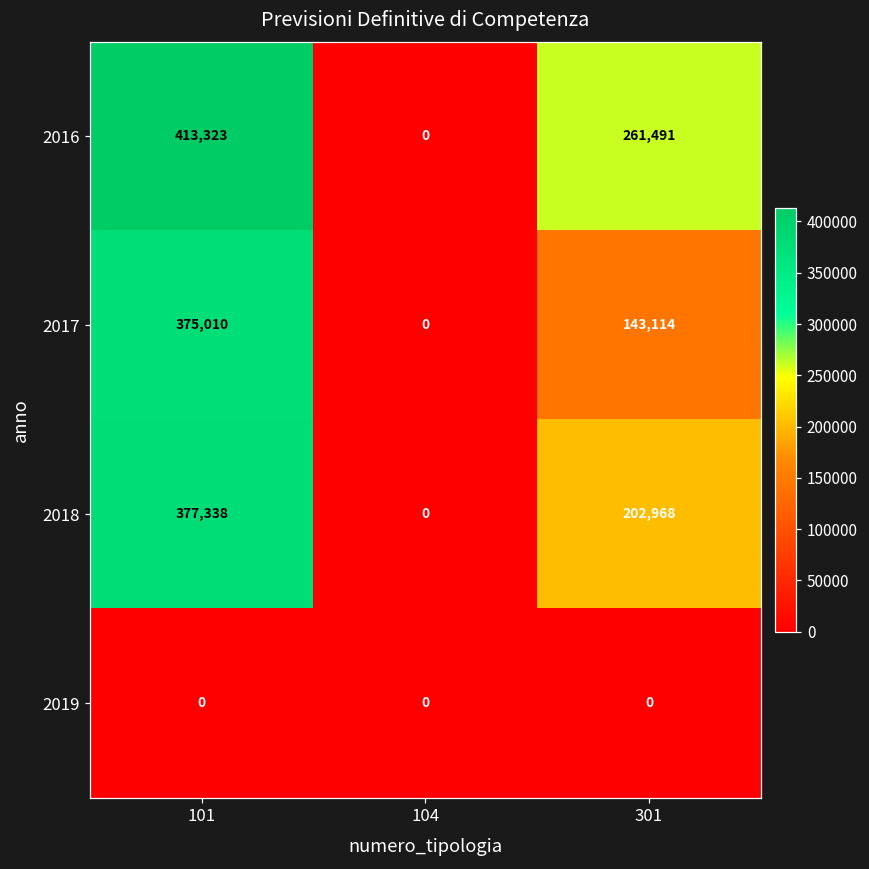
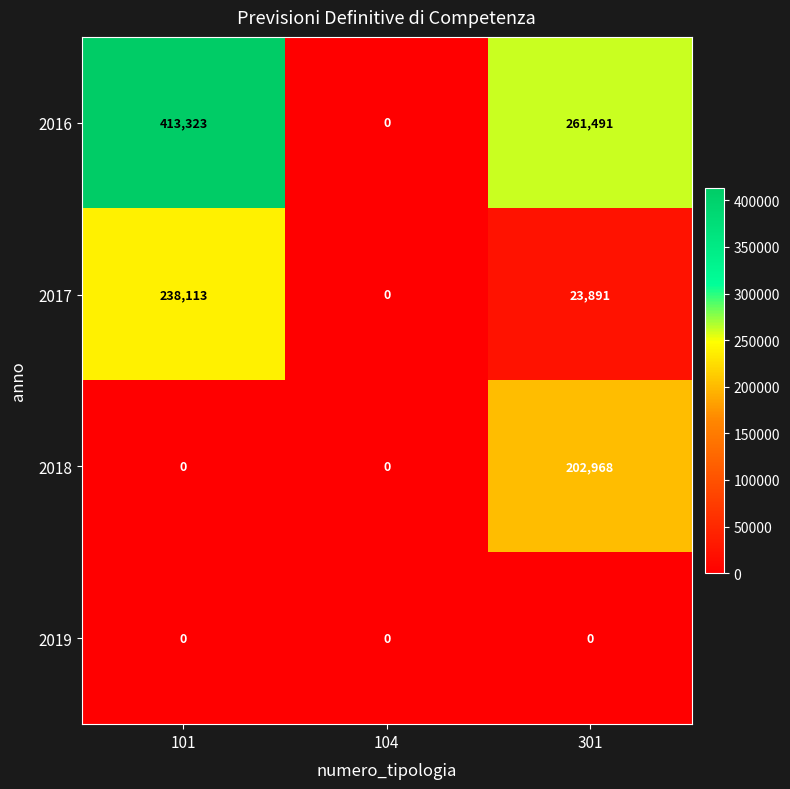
  {
    "2016": {
      "101": "413,323",
      "104": "0",
      "301": "261,491"
    },
    "2017": {
-     "101": "375,010",
+     "101": "238,113",
      "104": "0",
-     "301": "143,114"
+     "301": "23,891"
    },
    "2018": {
-     "101": "377,338",
+     "101": "0",
      "104": "0",
      "301": "202,968"
    },
    "2019": {
      "101": "0",
      "104": "0",
      "301": "0"
    }
  }
